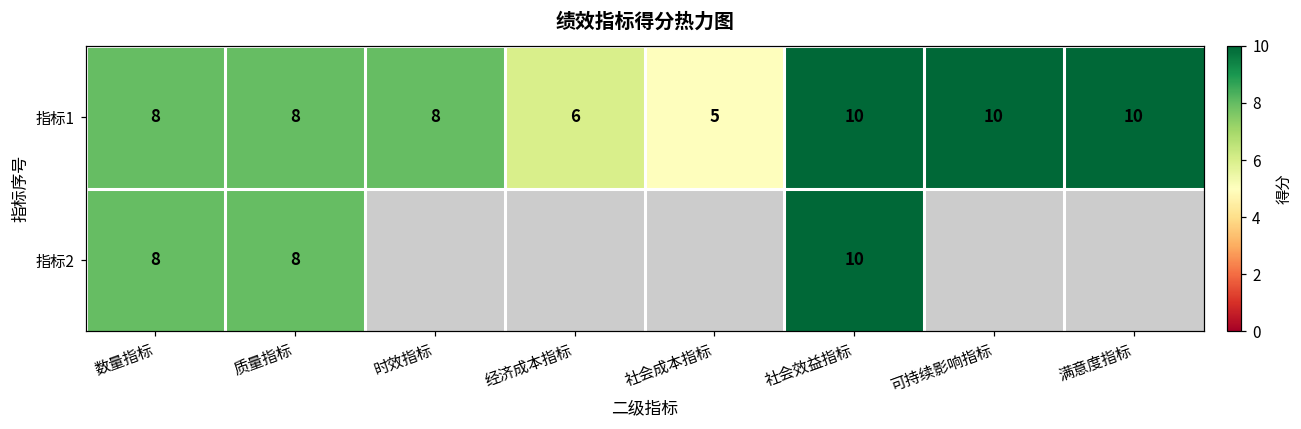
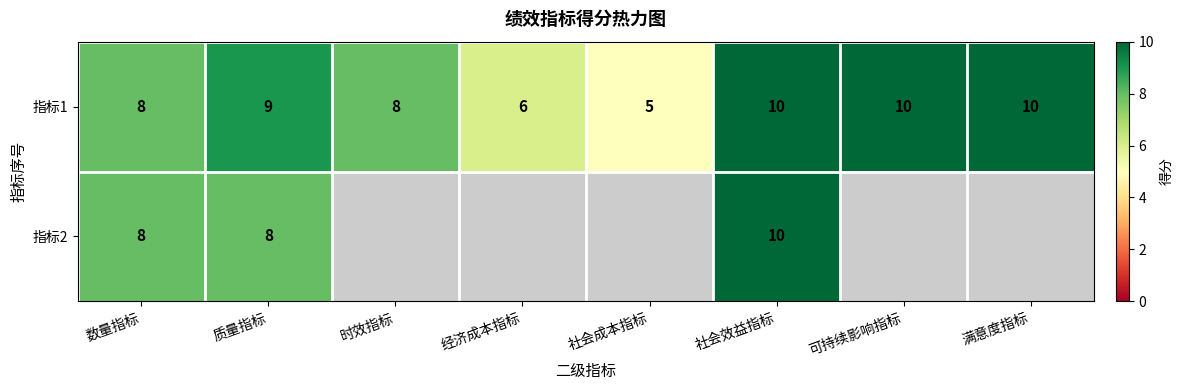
  {
    "指标1": {
      "数量指标": 8,
-     "质量指标": 8,
+     "质量指标": 9,
      "时效指标": 8,
      "经济成本指标": 6,
      "社会成本指标": 5,
      "社会效益指标": 10,
      "可持续影响指标": 10,
      "满意度指标": 10
    },
    "指标2": {
      "数量指标": 8,
      "质量指标": 8,
      "社会效益指标": 10
    }
  }
